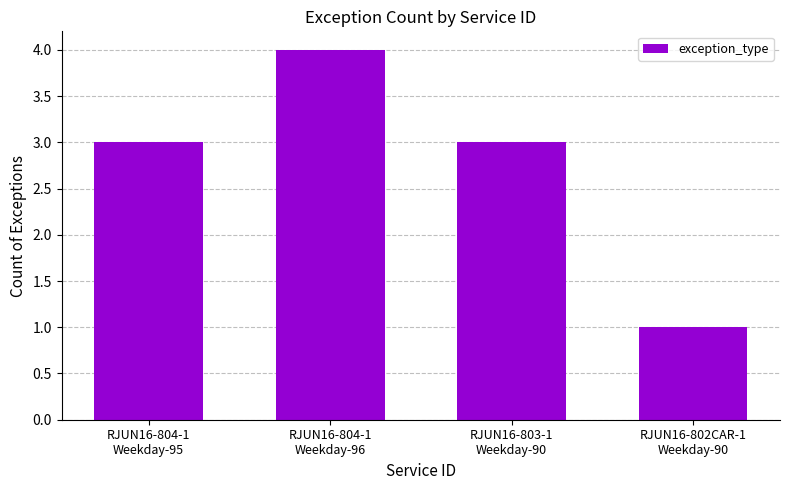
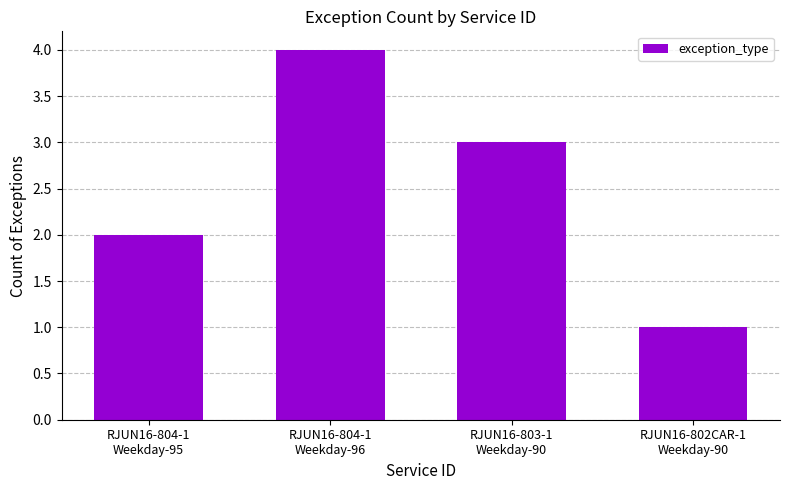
  {
-   "RJUN16-804-1 Weekday-95": 3,
+   "RJUN16-804-1 Weekday-95": 2,
    "RJUN16-804-1 Weekday-96": 4,
    "RJUN16-803-1 Weekday-90": 3,
    "RJUN16-802CAR-1 Weekday-90": 1
  }
